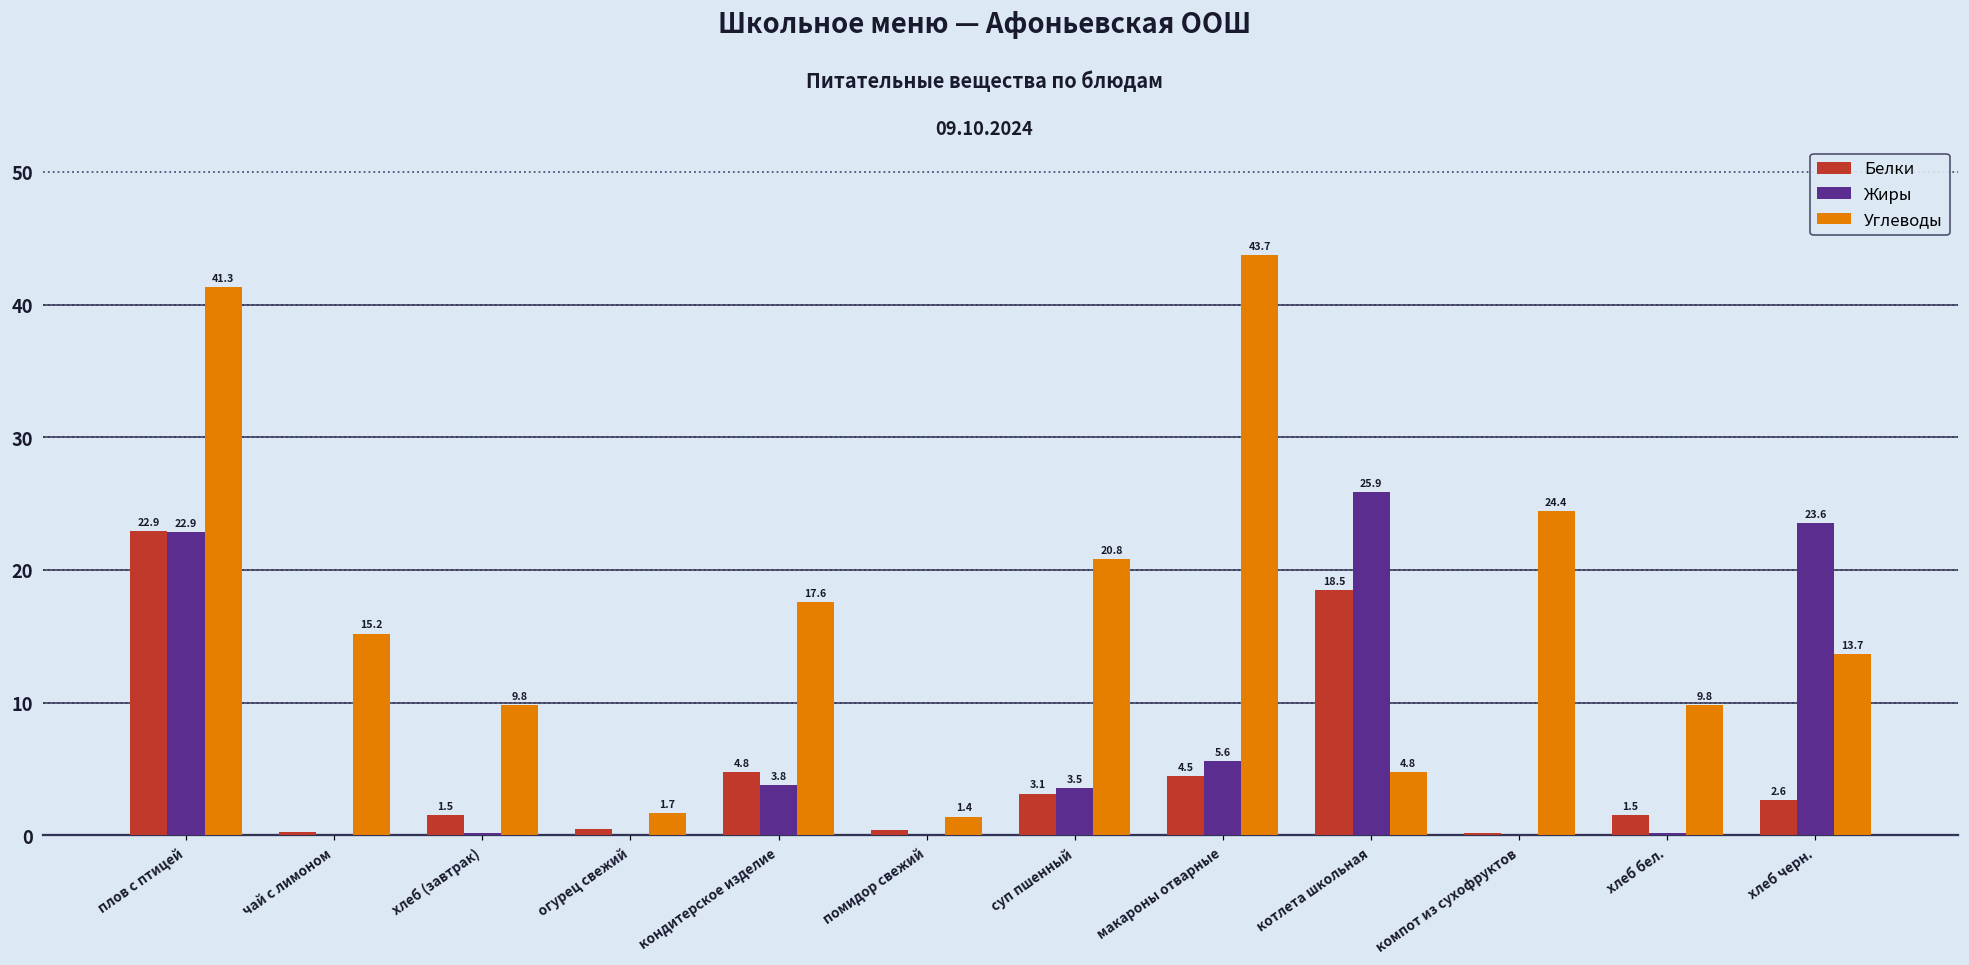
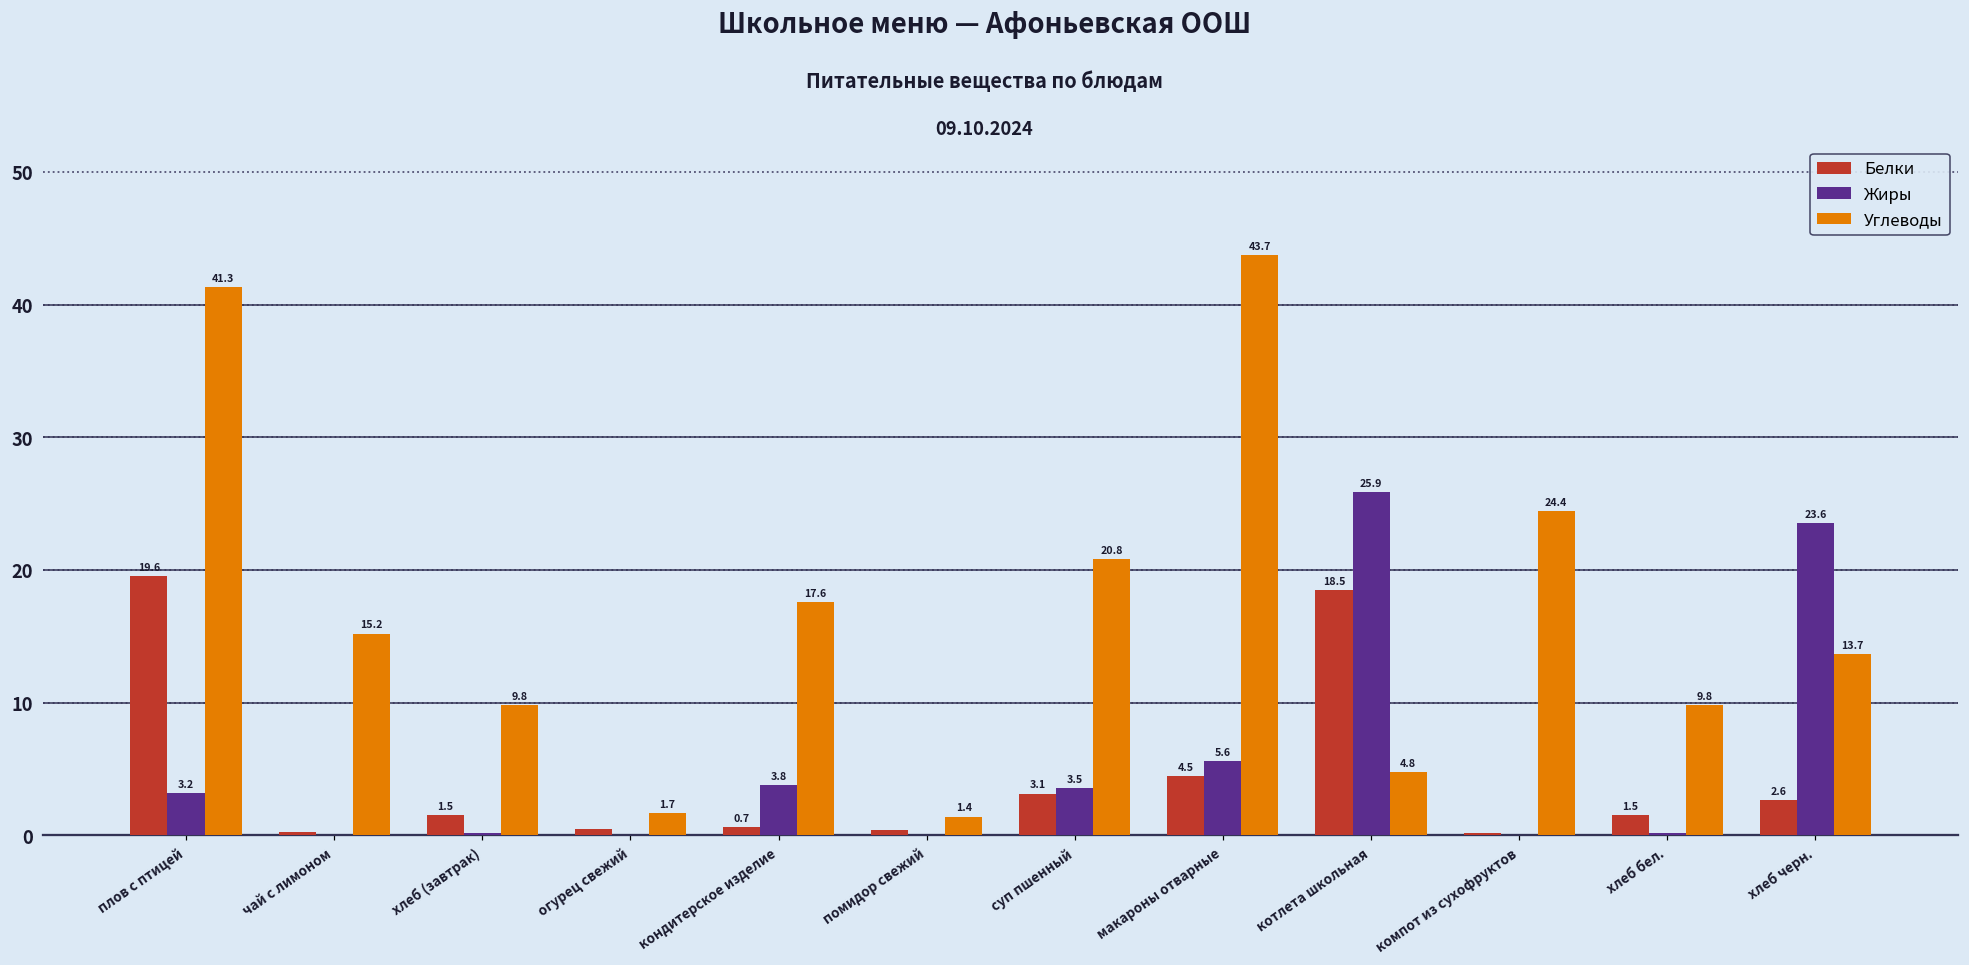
  {
    "Белки": {
-     "плов с птицей": 22.9,
+     "плов с птицей": 19.6,
      "хлеб (завтрак)": 1.5,
-     "кондитерское изделие": 4.8,
+     "кондитерское изделие": 0.7,
      "суп пшенный": 3.1,
      "макароны отварные": 4.5,
      "котлета школьная": 18.5,
      "хлеб бел.": 1.5,
      "хлеб черн.": 2.6
    },
    "Жиры": {
-     "плов с птицей": 22.9,
+     "плов с птицей": 3.2,
      "кондитерское изделие": 3.8,
      "суп пшенный": 3.5,
      "макароны отварные": 5.6,
      "котлета школьная": 25.9,
      "хлеб черн.": 23.6
    },
    "Углеводы": {
      "плов с птицей": 41.3,
      "чай с лимоном": 15.2,
      "хлеб (завтрак)": 9.8,
      "огурец свежий": 1.7,
      "кондитерское изделие": 17.6,
      "помидор свежий": 1.4,
      "суп пшенный": 20.8,
      "макароны отварные": 43.7,
      "котлета школьная": 4.8,
      "компот из сухофруктов": 24.4,
      "хлеб бел.": 9.8,
      "хлеб черн.": 13.7
    }
  }
